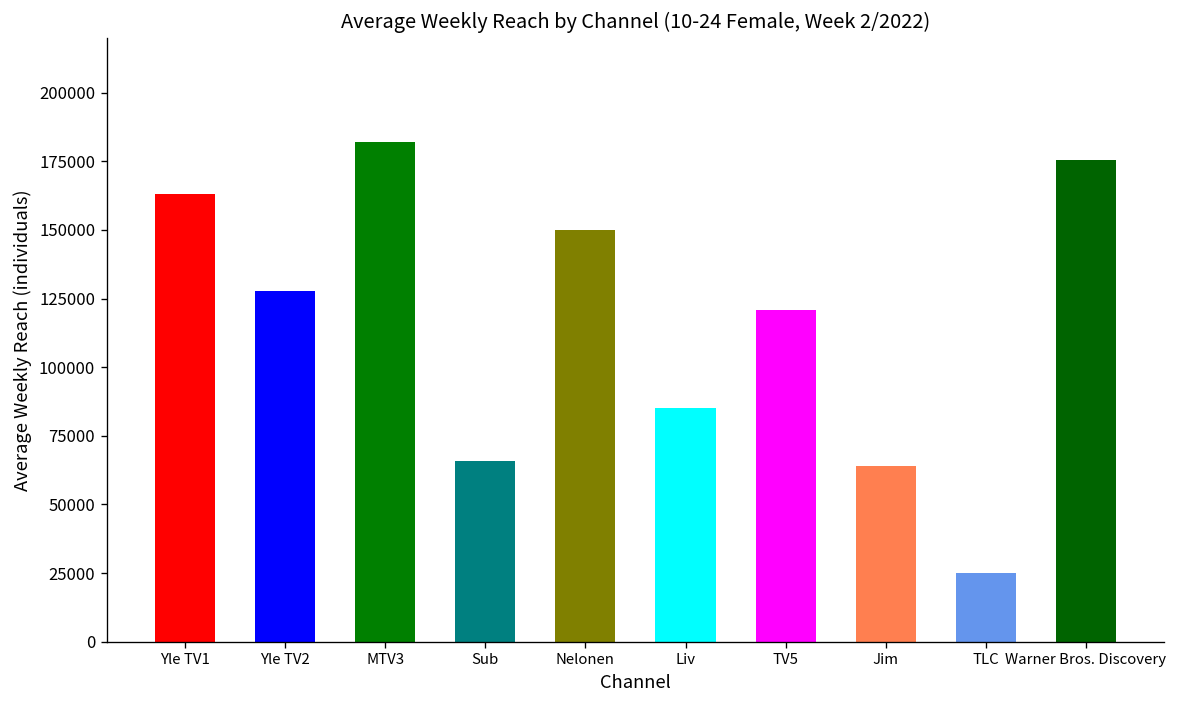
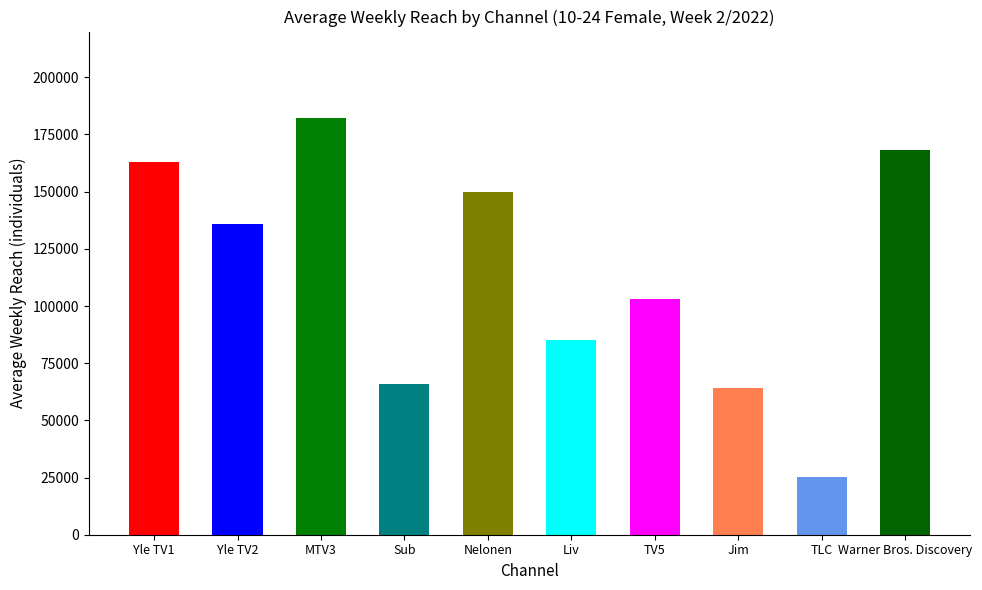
  {
    "Yle TV1": 163000,
-   "Yle TV2": 128000,
+   "Yle TV2": 136000,
    "MTV3": 182000,
    "Sub": 66000,
    "Nelonen": 150000,
    "Liv": 85000,
-   "TV5": 121000,
+   "TV5": 103000,
    "Jim": 64000,
    "TLC": 25000,
-   "Warner Bros. Discovery": 175000
+   "Warner Bros. Discovery": 168000
  }
